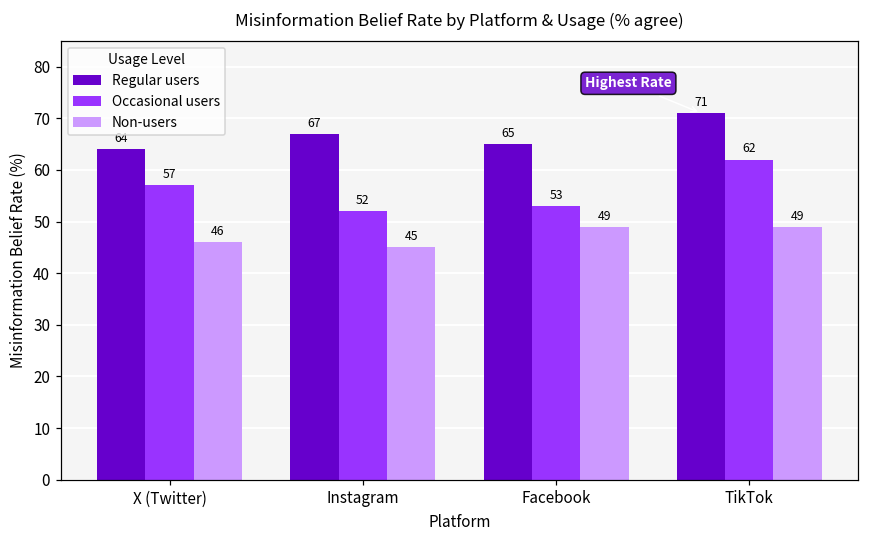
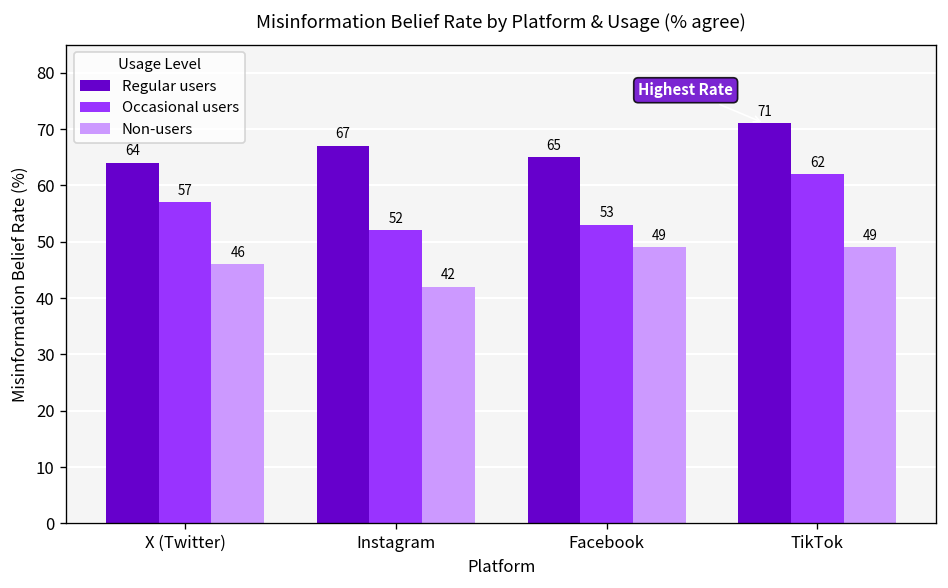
  {
    "Regular users": {
      "Instagram": 67,
      "Facebook": 65,
      "TikTok": 71
    },
    "Occasional users": {
      "X (Twitter)": 57,
      "Instagram": 52,
      "Facebook": 53,
      "TikTok": 62
    },
    "Non-users": {
      "X (Twitter)": 46,
-     "Instagram": 45,
+     "Instagram": 42,
      "Facebook": 49,
      "TikTok": 49
    }
  }
